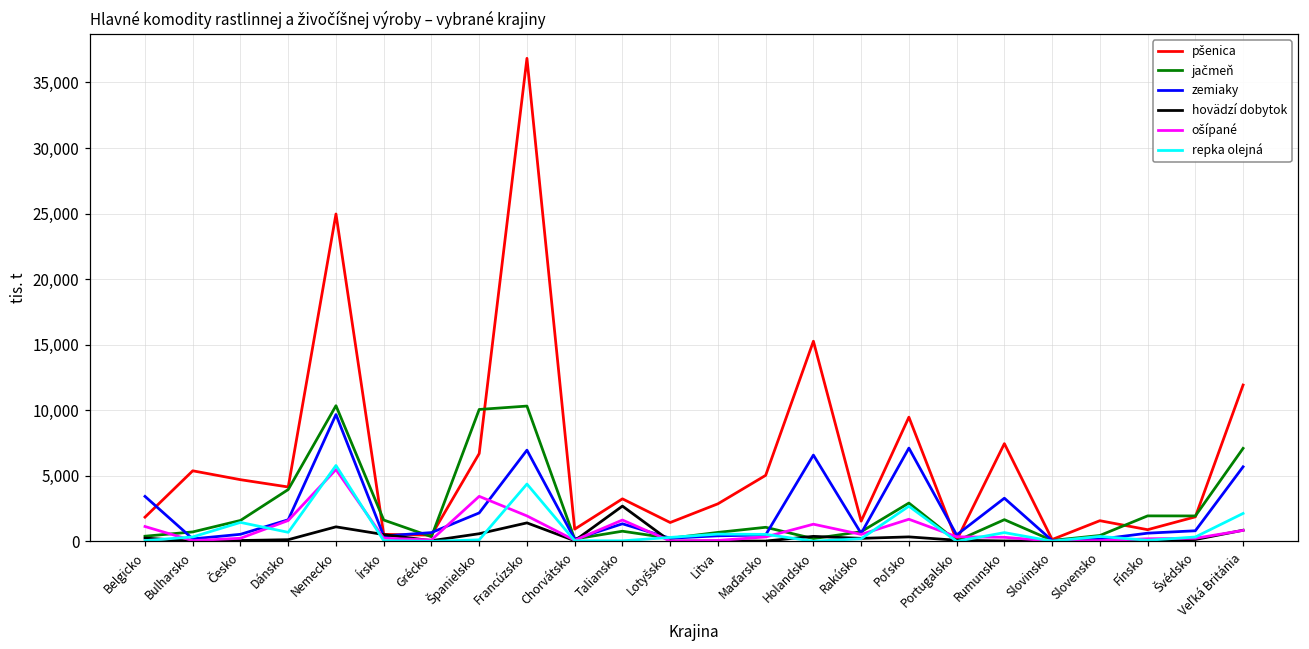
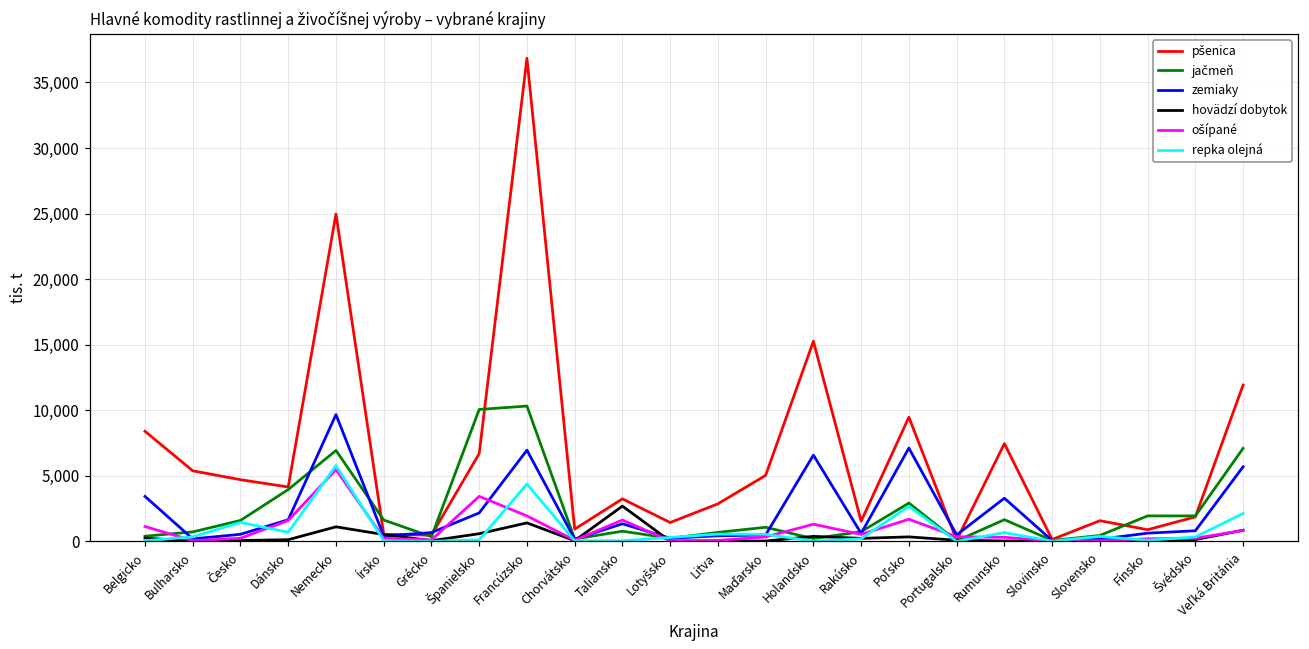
  {
    "pšenica": {
-     "Belgicko": "1,800",
+     "Belgicko": "8,400",
      "Bulharsko": "5,400",
      "Česko": "4,700",
      "Nemecko": "25,000",
      "Španielsko": "6,700",
      "Francúzsko": "36,800",
      "Chorvátsko": "900",
      "Taliansko": "3,200",
      "Lotyšsko": "1,400",
      "Litva": "2,900",
      "Maďarsko": "5,000",
      "Holandsko": "15,300",
      "Rakúsko": "1,500",
      "Poľsko": "9,500",
      "Rumunsko": "7,500",
      "Slovensko": "1,600",
      "Fínsko": "900",
      "Veľká Británia": "11,900"
    },
    "jačmeň": {
      "Bulharsko": "700",
-     "Nemecko": "10,300",
+     "Nemecko": "6,900",
      "Írsko": "1,600",
      "Španielsko": "10,100",
      "Francúzsko": "10,300",
      "Taliansko": "800",
      "Maďarsko": "1,100",
      "Poľsko": "2,900",
      "Rumunsko": "1,700",
      "Fínsko": "1,900",
      "Veľká Británia": "7,100"
    },
    "zemiaky": {
      "Belgicko": "3,400",
      "Česko": "500",
      "Nemecko": "9,700",
      "Španielsko": "2,200",
      "Francúzsko": "7,000",
      "Taliansko": "1,300",
      "Holandsko": "6,600",
      "Poľsko": "7,100",
      "Rumunsko": "3,300",
      "Fínsko": "600",
      "Švédsko": "800",
      "Veľká Británia": "5,700"
    },
    "hovädzí dobytok": {
      "Dánsko": "100",
      "Nemecko": "1,100",
      "Španielsko": "600",
      "Francúzsko": "1,400",
      "Taliansko": "2,700",
      "Maďarsko": "0",
      "Poľsko": "300",
      "Rumunsko": "0"
    },
    "ošípané": {
      "Belgicko": "1,100",
      "Nemecko": "5,500",
      "Španielsko": "3,400",
      "Francúzsko": "1,900",
      "Taliansko": "1,600",
      "Holandsko": "1,300",
      "Poľsko": "1,700",
      "Rumunsko": "300"
    },
    "repka olejná": {
      "Dánsko": "700",
      "Nemecko": "5,800",
      "Španielsko": "100",
      "Francúzsko": "4,400",
      "Taliansko": "0",
      "Poľsko": "2,700",
      "Rumunsko": "700",
      "Veľká Británia": "2,100"
    }
  }
